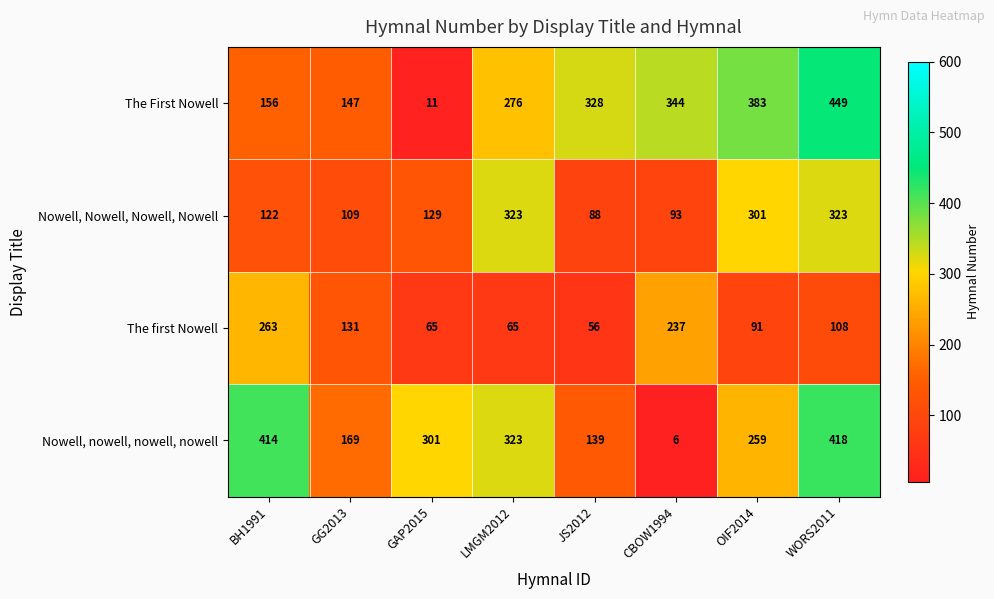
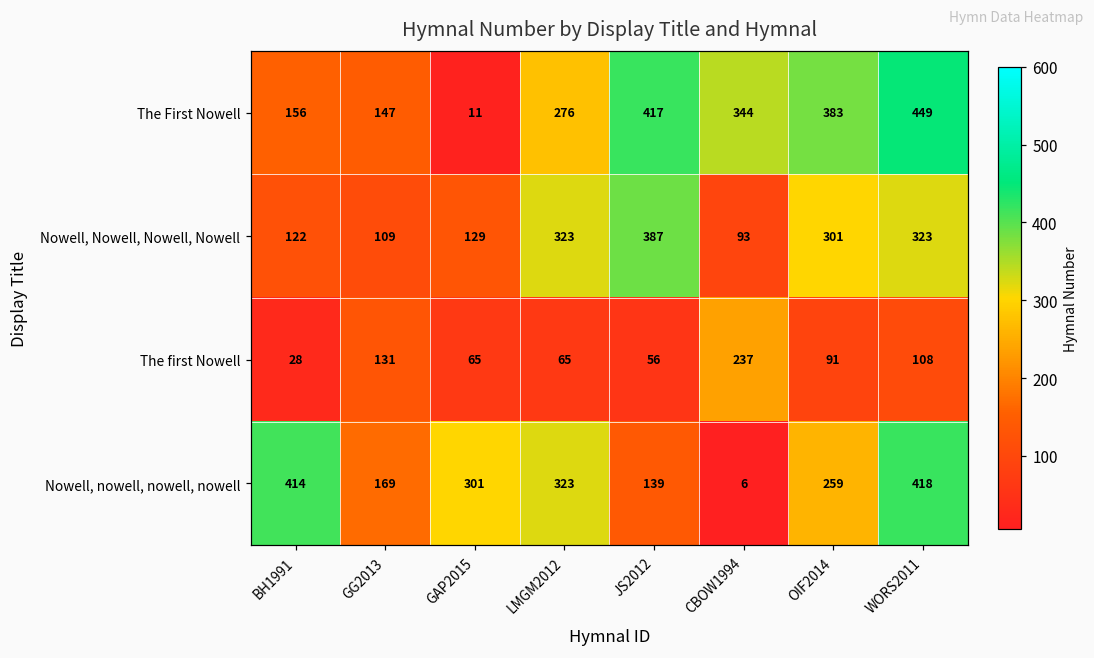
  {
    "The First Nowell": {
      "BH1991": 156,
      "GG2013": 147,
      "GAP2015": 11,
      "LMGM2012": 276,
-     "JS2012": 328,
+     "JS2012": 417,
      "CBOW1994": 344,
      "OIF2014": 383,
      "WORS2011": 449
    },
    "Nowell, Nowell, Nowell, Nowell": {
      "BH1991": 122,
      "GG2013": 109,
      "GAP2015": 129,
      "LMGM2012": 323,
-     "JS2012": 88,
+     "JS2012": 387,
      "CBOW1994": 93,
      "OIF2014": 301,
      "WORS2011": 323
    },
    "The first Nowell": {
-     "BH1991": 263,
+     "BH1991": 28,
      "GG2013": 131,
      "GAP2015": 65,
      "LMGM2012": 65,
      "JS2012": 56,
      "CBOW1994": 237,
      "OIF2014": 91,
      "WORS2011": 108
    },
    "Nowell, nowell, nowell, nowell": {
      "BH1991": 414,
      "GG2013": 169,
      "GAP2015": 301,
      "LMGM2012": 323,
      "JS2012": 139,
      "CBOW1994": 6,
      "OIF2014": 259,
      "WORS2011": 418
    }
  }
